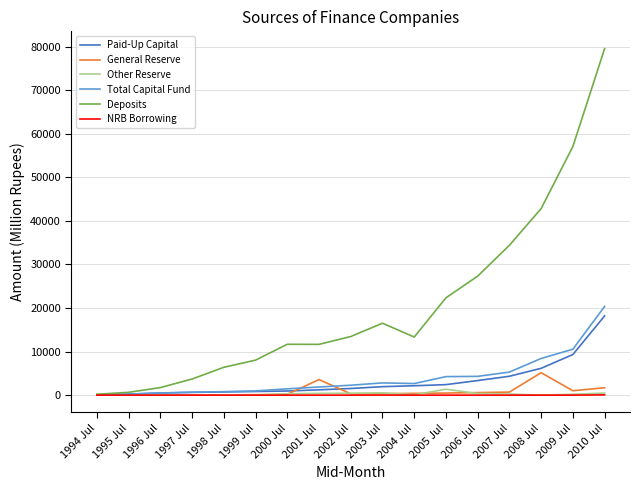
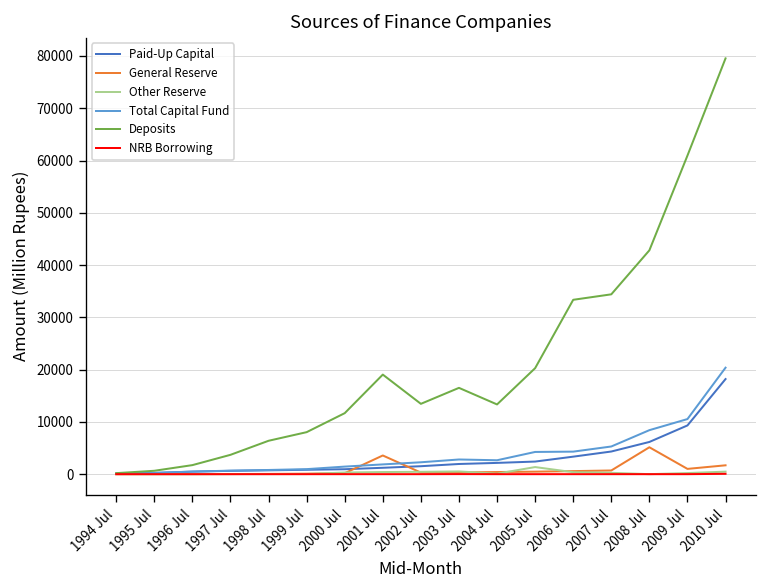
  {
    "General Reserve": {
      "2001 Jul": 4000,
      "2008 Jul": 5000,
      "2009 Jul": 1000,
      "2010 Jul": 2000
    },
    "Other Reserve": {
      "2005 Jul": 1000
    },
    "Deposits": {
      "1996 Jul": 2000,
      "1997 Jul": 4000,
      "1998 Jul": 6000,
      "1999 Jul": 8000,
      "2000 Jul": 12000,
-     "2001 Jul": 12000,
+     "2001 Jul": 19000,
      "2002 Jul": 13000,
      "2003 Jul": 17000,
      "2004 Jul": 13000,
-     "2005 Jul": 22000,
-     "2006 Jul": 27000,
+     "2005 Jul": 20000,
+     "2006 Jul": 33000,
      "2007 Jul": 34000,
      "2008 Jul": 43000,
-     "2009 Jul": 57000,
+     "2009 Jul": 61000,
      "2010 Jul": 80000
    }
  }
